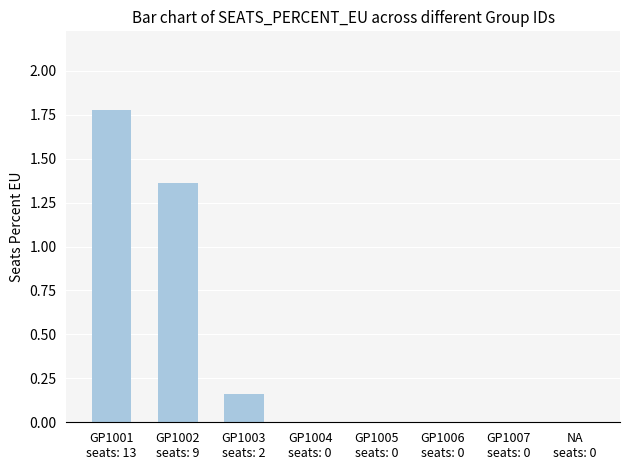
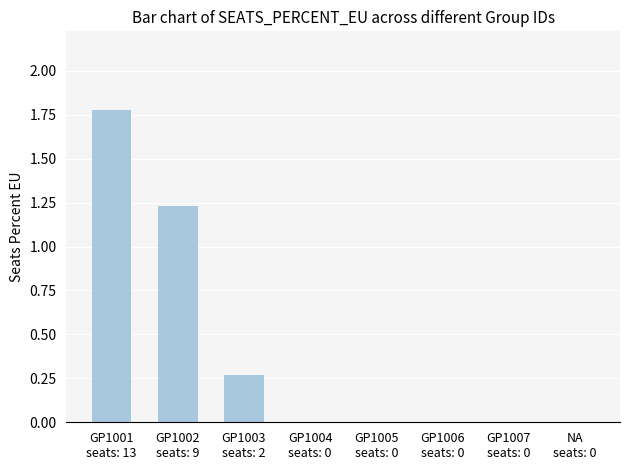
  {
    "GP1001 seats: 13": 1.78,
-   "GP1002 seats: 9": 1.36,
-   "GP1003 seats: 2": 0.16,
+   "GP1002 seats: 9": 1.23,
+   "GP1003 seats: 2": 0.27,
    "GP1004 seats: 0": 0.00,
    "GP1005 seats: 0": 0.00,
    "GP1006 seats: 0": 0.00,
    "GP1007 seats: 0": 0.00,
    "NA seats: 0": 0.00
  }
